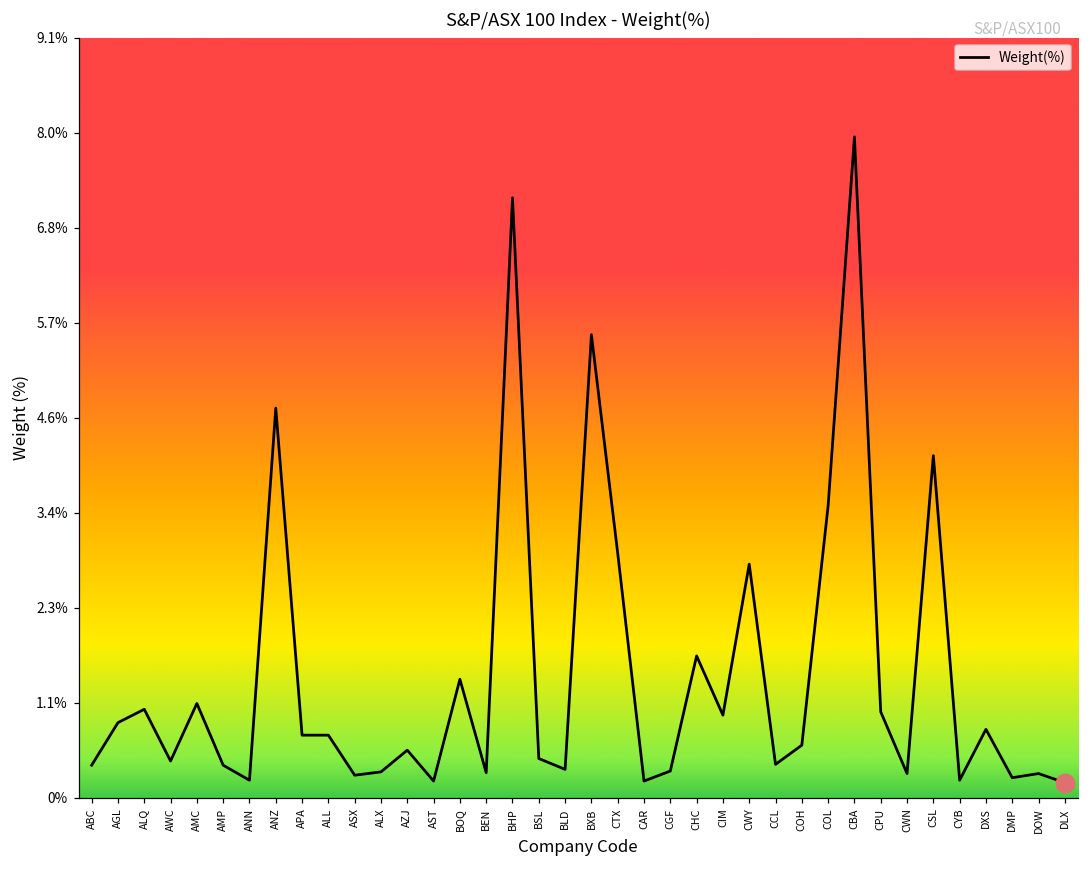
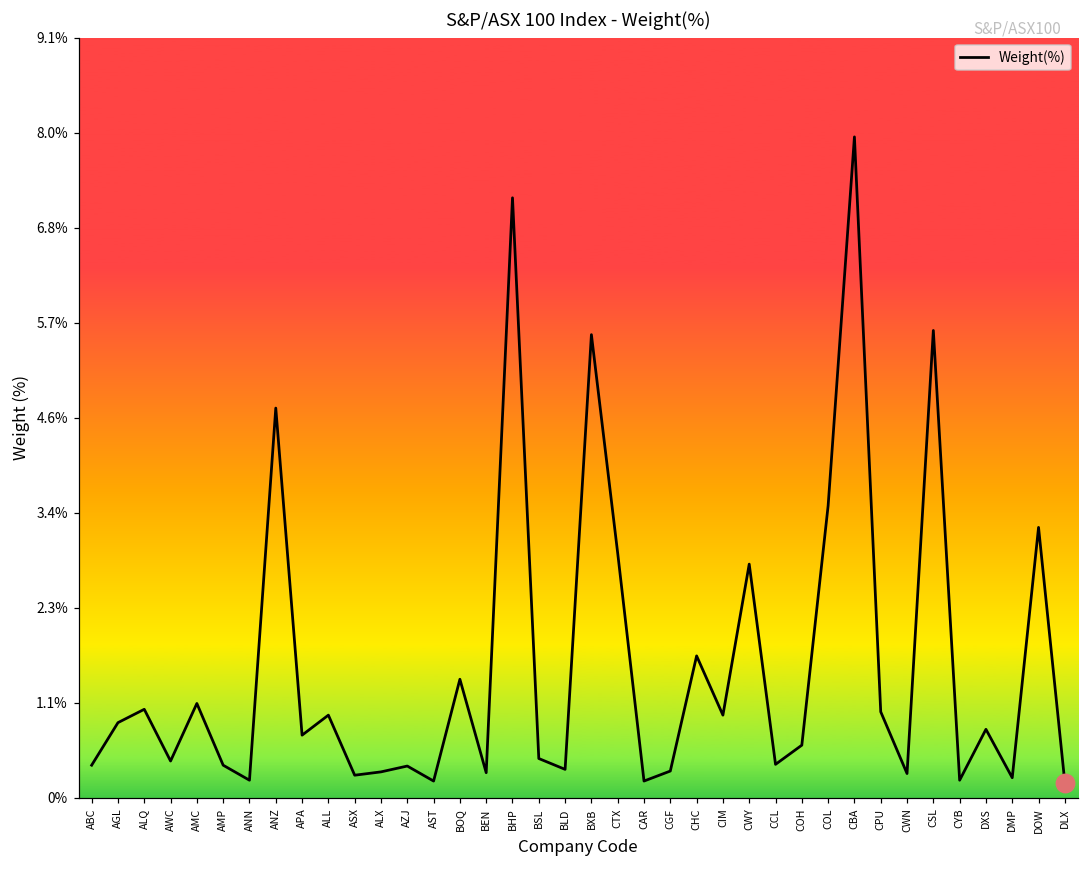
  {
    "Weight(%)": {
      "ABC": "0.4%",
      "AGL": "0.9%",
      "ALQ": "1.1%",
      "AWC": "0.4%",
      "AMC": "1.1%",
      "AMP": "0.4%",
      "ANN": "0.2%",
      "ANZ": "4.7%",
      "APA": "0.8%",
-     "ALL": "0.8%",
+     "ALL": "1.0%",
      "ASX": "0.3%",
      "ALX": "0.3%",
-     "AZJ": "0.6%",
+     "AZJ": "0.4%",
      "AST": "0.2%",
      "BOQ": "1.4%",
      "BEN": "0.3%",
      "BHP": "7.2%",
      "BSL": "0.5%",
      "BLD": "0.3%",
      "BXB": "5.6%",
      "CTX": "2.9%",
      "CAR": "0.2%",
      "CGF": "0.3%",
      "CHC": "1.7%",
      "CIM": "1.0%",
      "CWY": "2.8%",
      "CCL": "0.4%",
      "COH": "0.6%",
      "COL": "3.5%",
      "CBA": "7.9%",
      "CPU": "1.0%",
      "CWN": "0.3%",
-     "CSL": "4.1%",
+     "CSL": "5.6%",
      "CYB": "0.2%",
      "DXS": "0.8%",
      "DMP": "0.2%",
-     "DOW": "0.3%"
+     "DOW": "3.2%"
    }
  }
